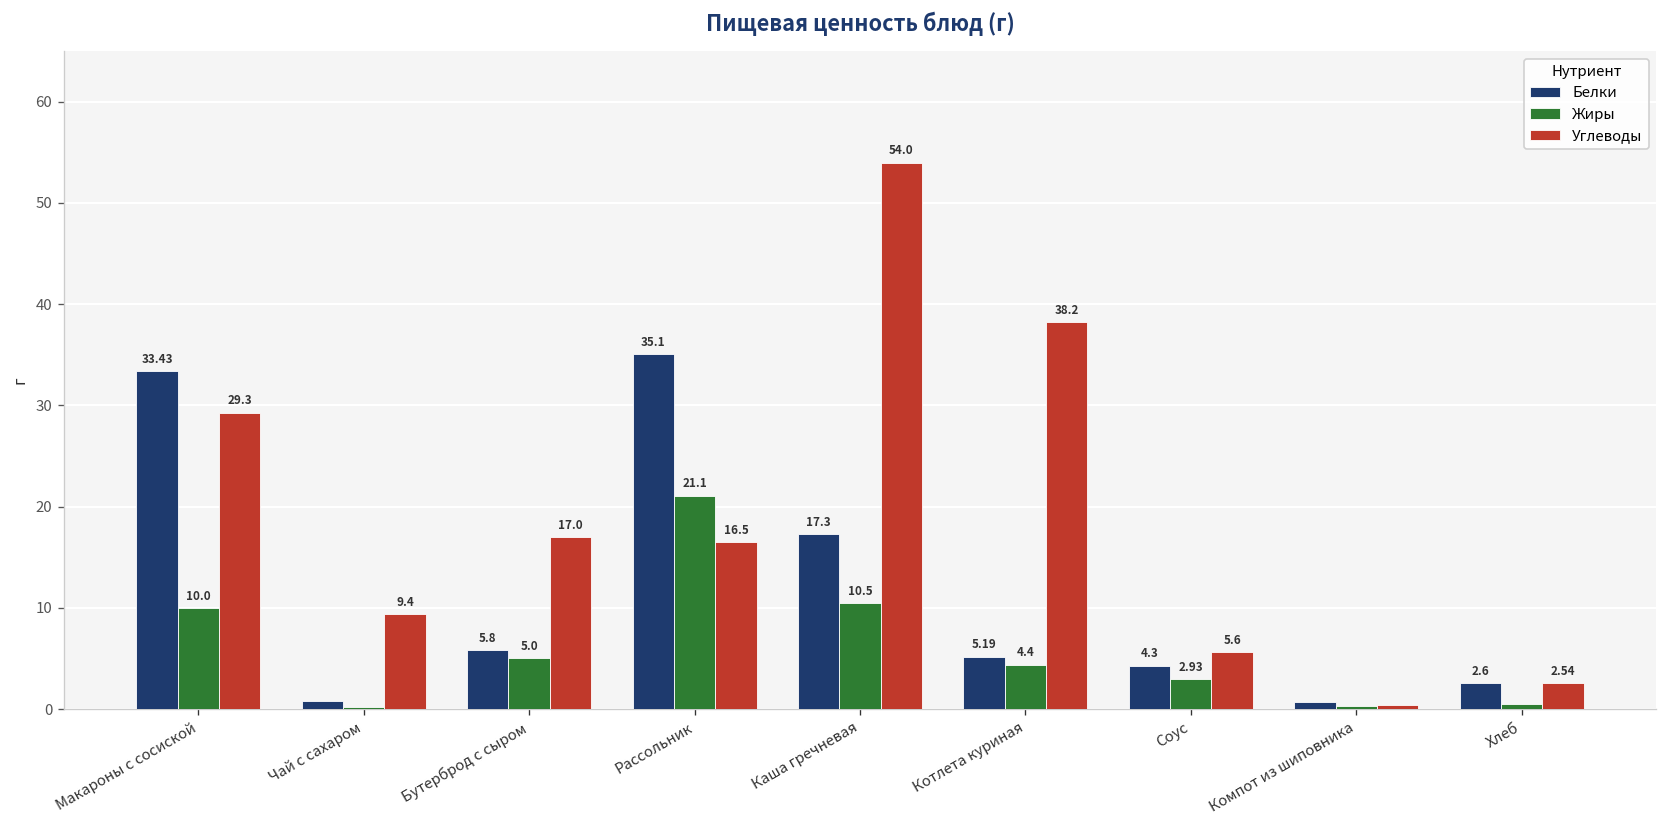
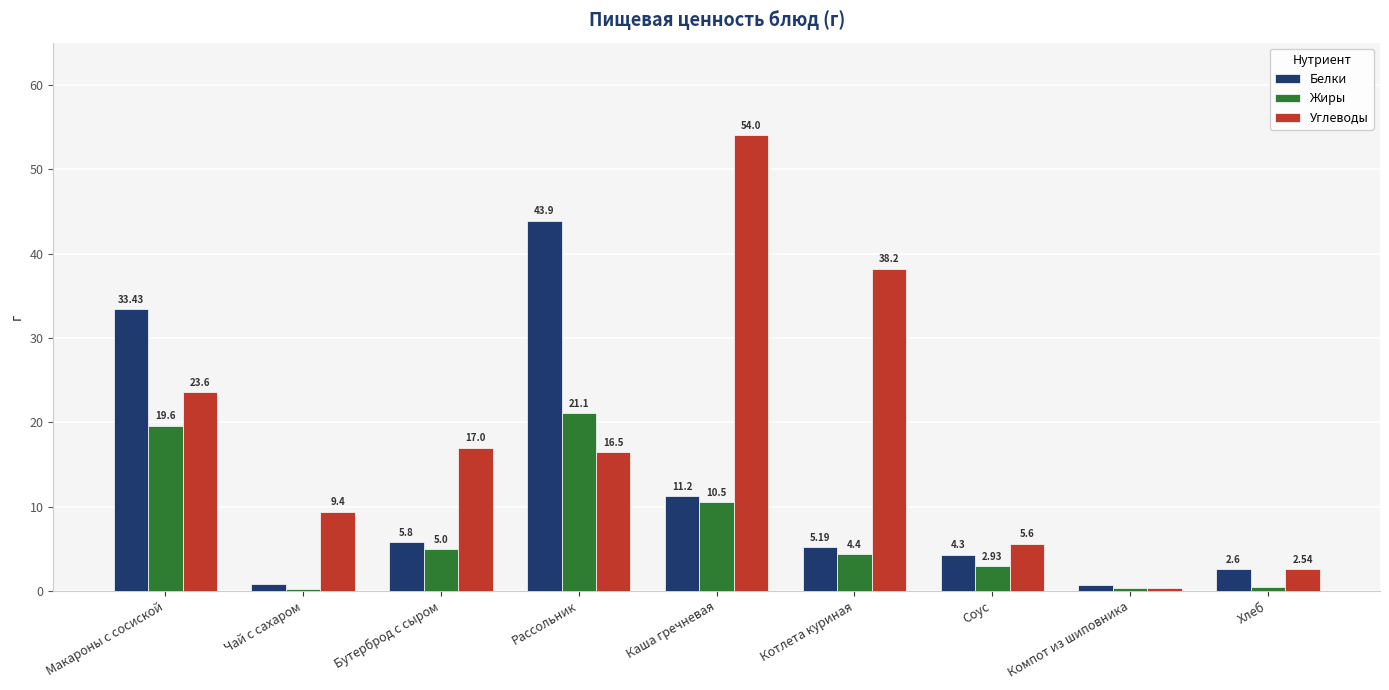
  {
    "Белки": {
      "Макароны с сосиской": 33.43,
      "Бутерброд с сыром": 5.8,
-     "Рассольник": 35.1,
-     "Каша гречневая": 17.3,
+     "Рассольник": 43.9,
+     "Каша гречневая": 11.2,
      "Котлета куриная": 5.19,
      "Соус": 4.3,
      "Хлеб": 2.6
    },
    "Жиры": {
-     "Макароны с сосиской": 10.0,
+     "Макароны с сосиской": 19.6,
      "Бутерброд с сыром": 5.0,
      "Рассольник": 21.1,
      "Каша гречневая": 10.5,
      "Котлета куриная": 4.4,
      "Соус": 2.93
    },
    "Углеводы": {
-     "Макароны с сосиской": 29.3,
+     "Макароны с сосиской": 23.6,
      "Чай с сахаром": 9.4,
      "Бутерброд с сыром": 17.0,
      "Рассольник": 16.5,
      "Каша гречневая": 54.0,
      "Котлета куриная": 38.2,
      "Соус": 5.6,
      "Хлеб": 2.54
    }
  }
